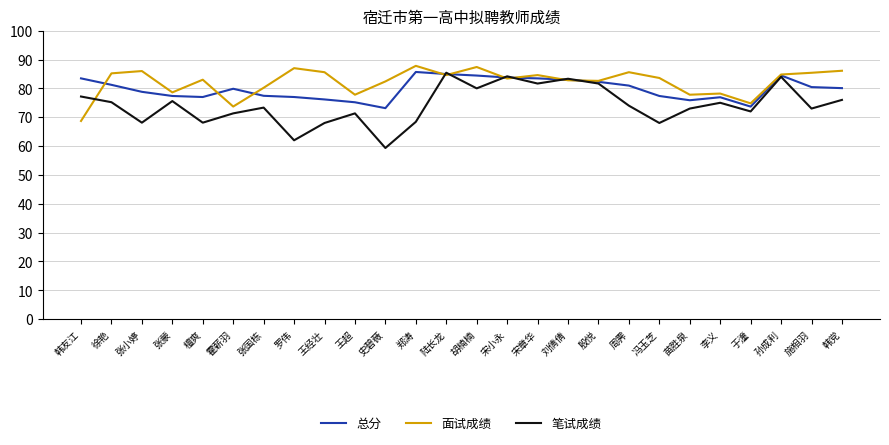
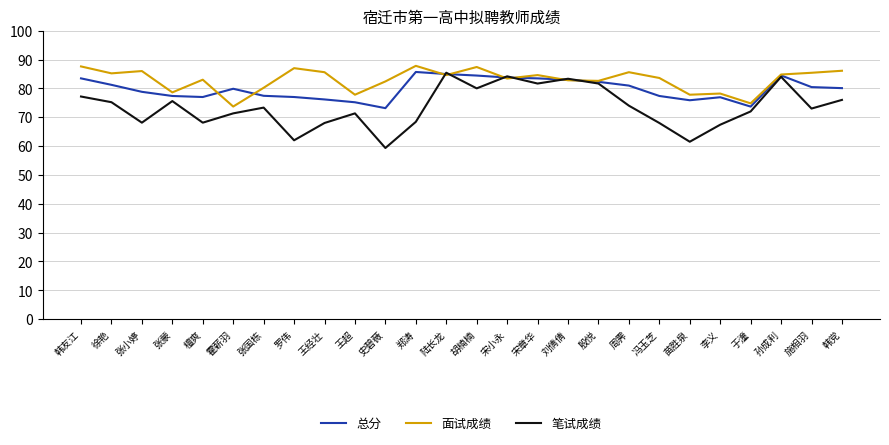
  {
    "总分": {
      "韩友江": 83,
      "徐艳": 81,
      "张小婷": 79,
      "张蒙": 77,
      "檀爽": 77,
      "霍薪羽": 80,
      "张国栋": 77,
      "罗伟": 77,
      "王经壮": 76,
      "王超": 75,
      "史碧薇": 73,
      "郑涛": 86,
      "胡楠楠": 84,
      "宋章华": 83,
      "周霁": 81,
      "冯玉芝": 77,
      "苗胜泉": 76,
      "李义": 77,
      "于潼": 74,
      "施相羽": 80,
      "韩党": 80
    },
    "面试成绩": {
-     "韩友江": 69,
+     "韩友江": 88,
      "徐艳": 85,
      "张小婷": 86,
      "张蒙": 79,
      "檀爽": 83,
      "霍薪羽": 74,
      "张国栋": 80,
      "罗伟": 87,
      "王经壮": 86,
      "王超": 78,
      "史碧薇": 82,
      "郑涛": 88,
      "胡楠楠": 87,
      "宋章华": 85,
      "周霁": 86,
      "冯玉芝": 84,
      "苗胜泉": 78,
      "李义": 78,
      "于潼": 75,
      "施相羽": 85,
      "韩党": 86
    },
    "笔试成绩": {
      "韩友江": 77,
      "徐艳": 75,
      "张小婷": 68,
      "张蒙": 76,
      "檀爽": 68,
      "霍薪羽": 71,
      "张国栋": 73,
      "罗伟": 62,
      "王经壮": 68,
      "王超": 71,
      "史碧薇": 59,
      "郑涛": 68,
      "胡楠楠": 80,
      "宋章华": 82,
      "周霁": 74,
      "冯玉芝": 68,
-     "苗胜泉": 73,
-     "李义": 75,
+     "苗胜泉": 62,
+     "李义": 67,
      "于潼": 72,
      "施相羽": 73,
      "韩党": 76
    }
  }
